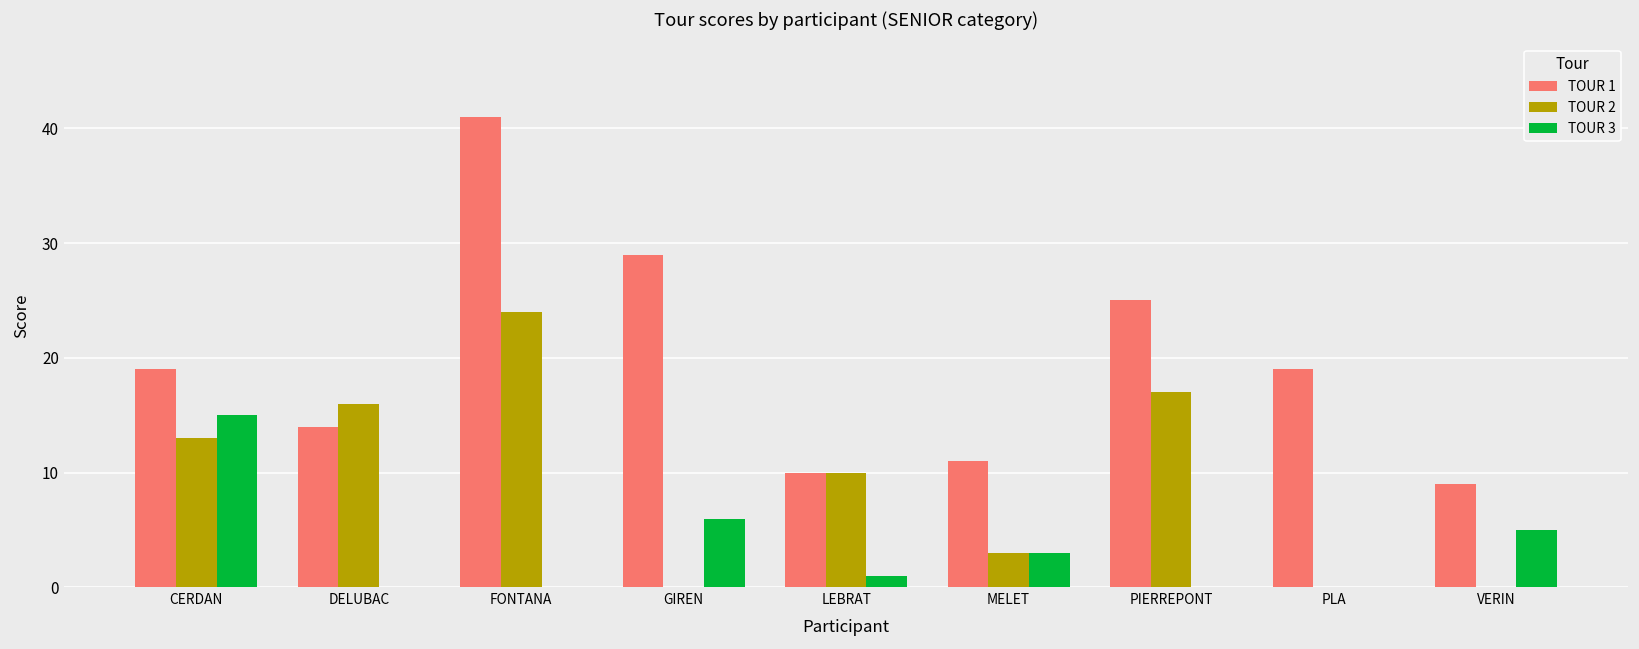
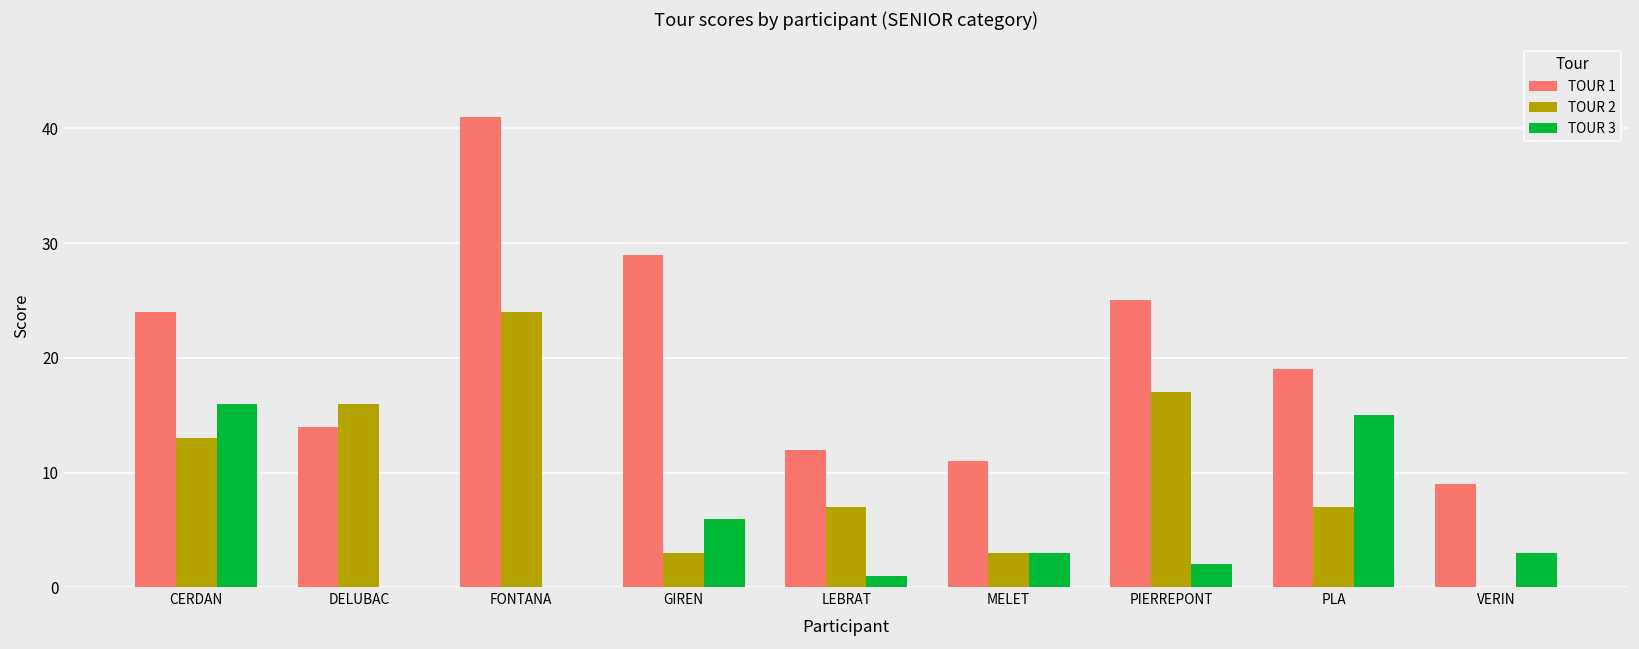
  {
    "TOUR 1": {
-     "CERDAN": 19,
+     "CERDAN": 24,
      "DELUBAC": 14,
      "FONTANA": 41,
      "GIREN": 29,
-     "LEBRAT": 10,
+     "LEBRAT": 12,
      "MELET": 11,
      "PIERREPONT": 25,
      "PLA": 19,
      "VERIN": 9
    },
    "TOUR 2": {
      "CERDAN": 13,
      "DELUBAC": 16,
      "FONTANA": 24,
-     "GIREN": 0,
-     "LEBRAT": 10,
+     "GIREN": 3,
+     "LEBRAT": 7,
      "MELET": 3,
      "PIERREPONT": 17,
-     "PLA": 0,
+     "PLA": 7,
      "VERIN": 0
    },
    "TOUR 3": {
-     "CERDAN": 15,
+     "CERDAN": 16,
      "DELUBAC": 0,
      "FONTANA": 0,
      "GIREN": 6,
      "LEBRAT": 1,
      "MELET": 3,
-     "PIERREPONT": 0,
-     "PLA": 0,
-     "VERIN": 5
+     "PIERREPONT": 2,
+     "PLA": 15,
+     "VERIN": 3
    }
  }
